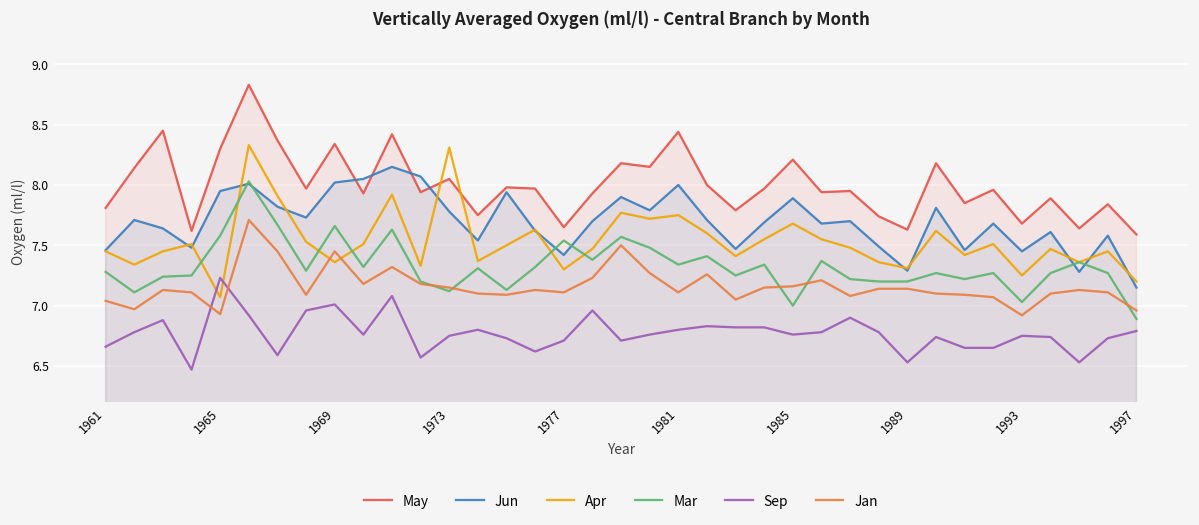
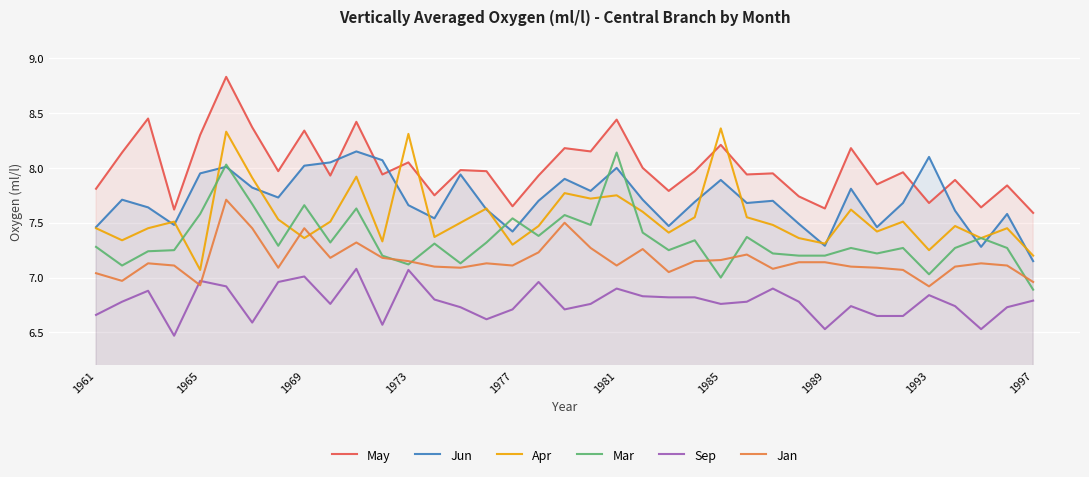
  {
    "Jun": {
      "1965": 7.95,
      "1969": 8.02,
-     "1973": 7.78,
+     "1973": 7.66,
      "1977": 7.42,
      "1981": 8.00,
      "1985": 7.89,
-     "1993": 7.45,
+     "1993": 8.10,
      "1997": 7.15
    },
    "Apr": {
      "1965": 7.07,
      "1969": 7.36,
      "1973": 8.31,
      "1977": 7.30,
      "1981": 7.75,
-     "1985": 7.68,
+     "1985": 8.36,
      "1993": 7.25,
      "1997": 7.20
    },
    "Mar": {
      "1961": 7.28,
      "1965": 7.58,
      "1969": 7.66,
      "1973": 7.12,
      "1977": 7.54,
-     "1981": 7.34,
+     "1981": 8.14,
      "1985": 7.00,
      "1989": 7.20,
      "1993": 7.03,
      "1997": 6.89
    },
    "Sep": {
      "1961": 6.66,
-     "1965": 7.23,
+     "1965": 6.97,
      "1969": 7.01,
-     "1973": 6.75,
+     "1973": 7.07,
      "1977": 6.71,
-     "1981": 6.8,
+     "1981": 6.9,
      "1985": 6.76,
      "1989": 6.53,
-     "1993": 6.75,
+     "1993": 6.84,
      "1997": 6.79
    }
  }
